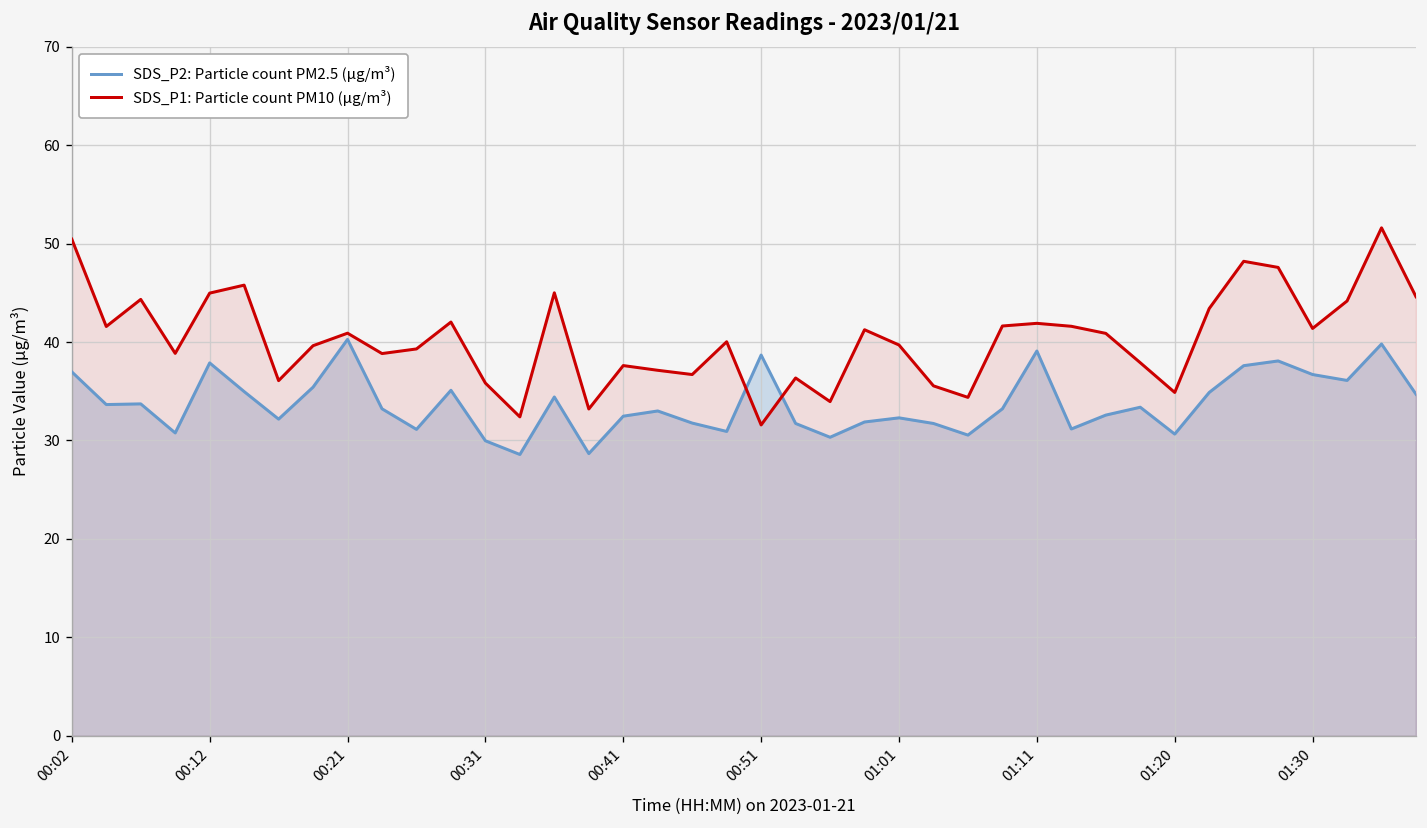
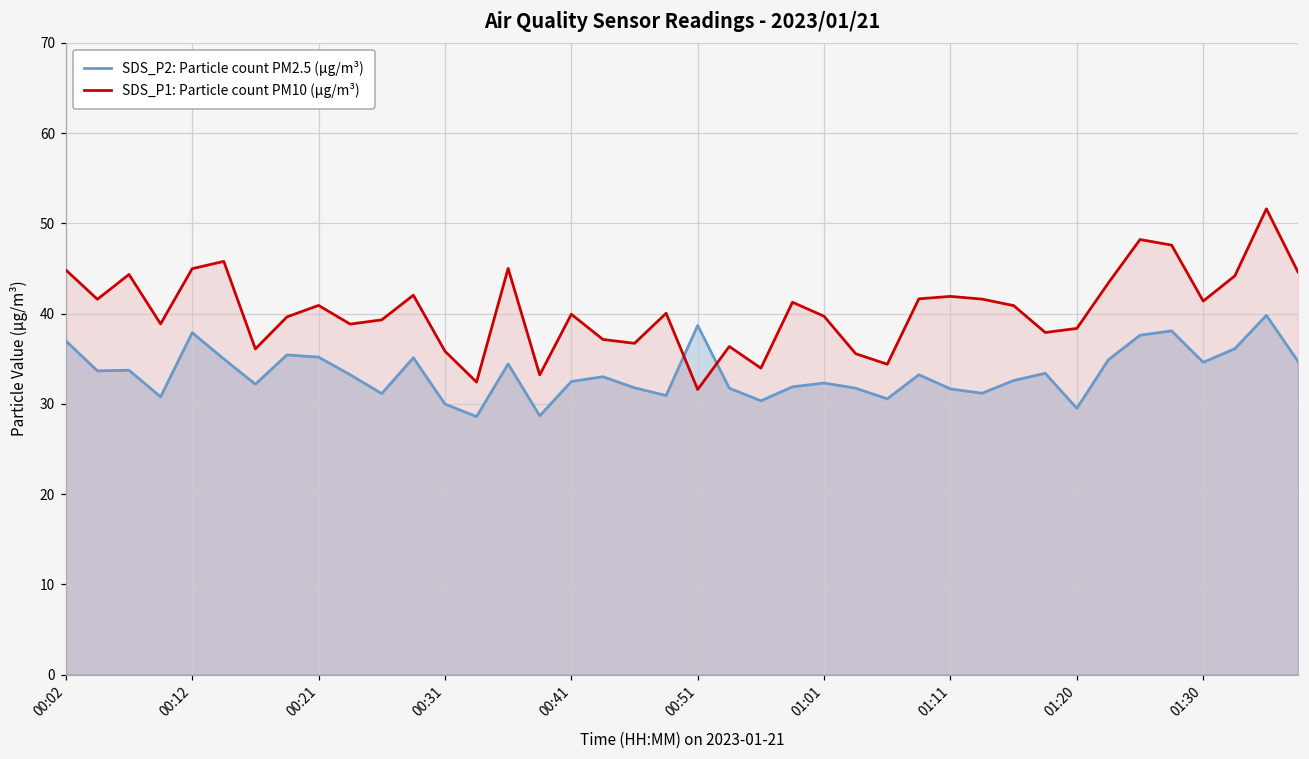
  {
    "SDS_P2: Particle count PM2.5 (μg/m³)": {
      "00:02": 37,
      "00:12": 38,
-     "00:21": 40,
+     "00:21": 35,
      "00:31": 30,
      "00:41": 32,
      "00:51": 39,
      "01:01": 32,
-     "01:11": 39,
-     "01:20": 31,
-     "01:30": 37
+     "01:11": 32,
+     "01:20": 30,
+     "01:30": 35
    },
    "SDS_P1: Particle count PM10 (μg/m³)": {
-     "00:02": 50,
+     "00:02": 45,
      "00:12": 45,
      "00:21": 41,
      "00:31": 36,
-     "00:41": 38,
+     "00:41": 40,
      "00:51": 32,
      "01:01": 40,
      "01:11": 42,
-     "01:20": 35,
+     "01:20": 38,
      "01:30": 41
    }
  }
